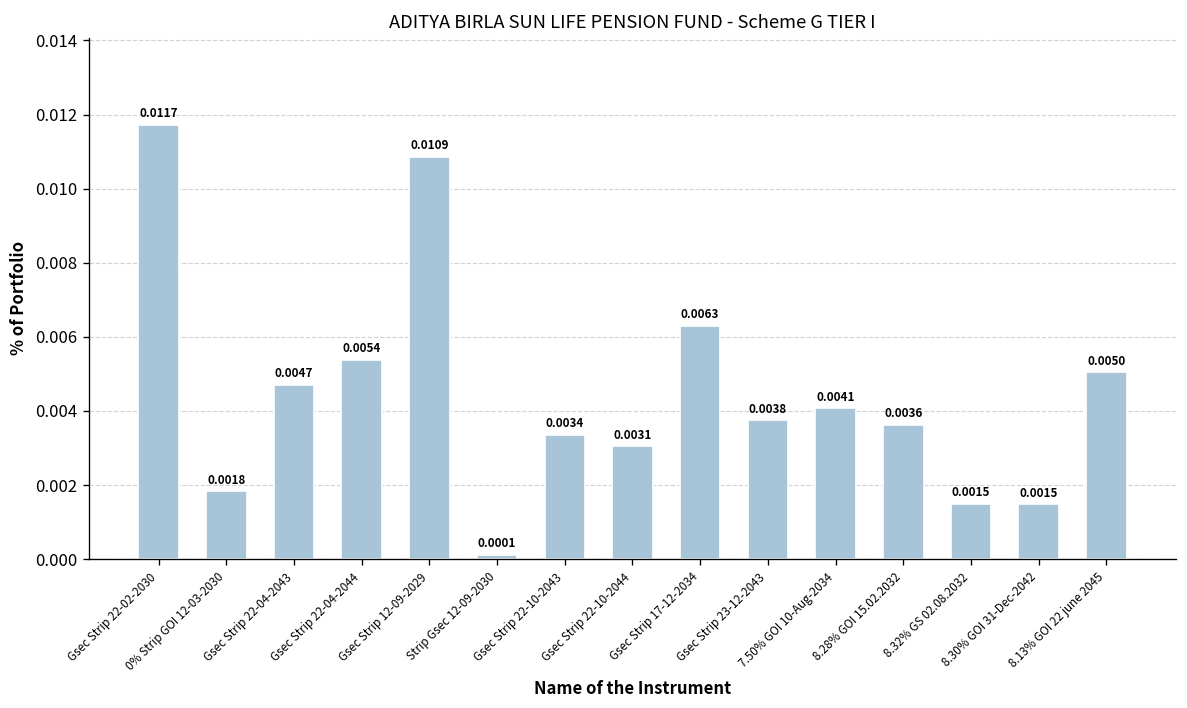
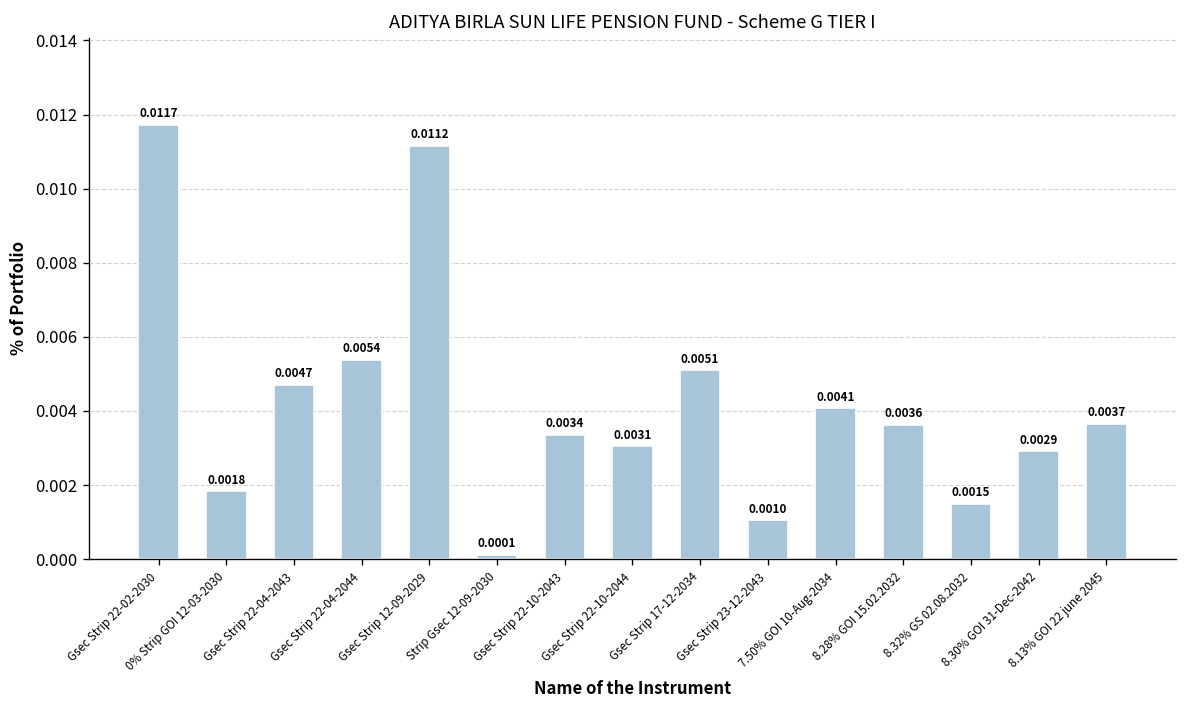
  {
    "Gsec Strip 22-02-2030": 0.0117,
    "0% Strip GOI 12-03-2030": 0.0018,
    "Gsec Strip 22-04-2043": 0.0047,
    "Gsec Strip 22-04-2044": 0.0054,
-   "Gsec Strip 12-09-2029": 0.0109,
+   "Gsec Strip 12-09-2029": 0.0112,
    "Strip Gsec 12-09-2030": 0.0001,
    "Gsec Strip 22-10-2043": 0.0034,
    "Gsec Strip 22-10-2044": 0.0031,
-   "Gsec Strip 17-12-2034": 0.0063,
-   "Gsec Strip 23-12-2043": 0.0038,
+   "Gsec Strip 17-12-2034": 0.0051,
+   "Gsec Strip 23-12-2043": 0.0010,
    "7.50% GOI 10-Aug-2034": 0.0041,
    "8.28% GOI 15.02.2032": 0.0036,
    "8.32% GS 02.08.2032": 0.0015,
-   "8.30% GOI 31-Dec-2042": 0.0015,
-   "8.13% GOI 22 june 2045": 0.0050
+   "8.30% GOI 31-Dec-2042": 0.0029,
+   "8.13% GOI 22 june 2045": 0.0037
  }
